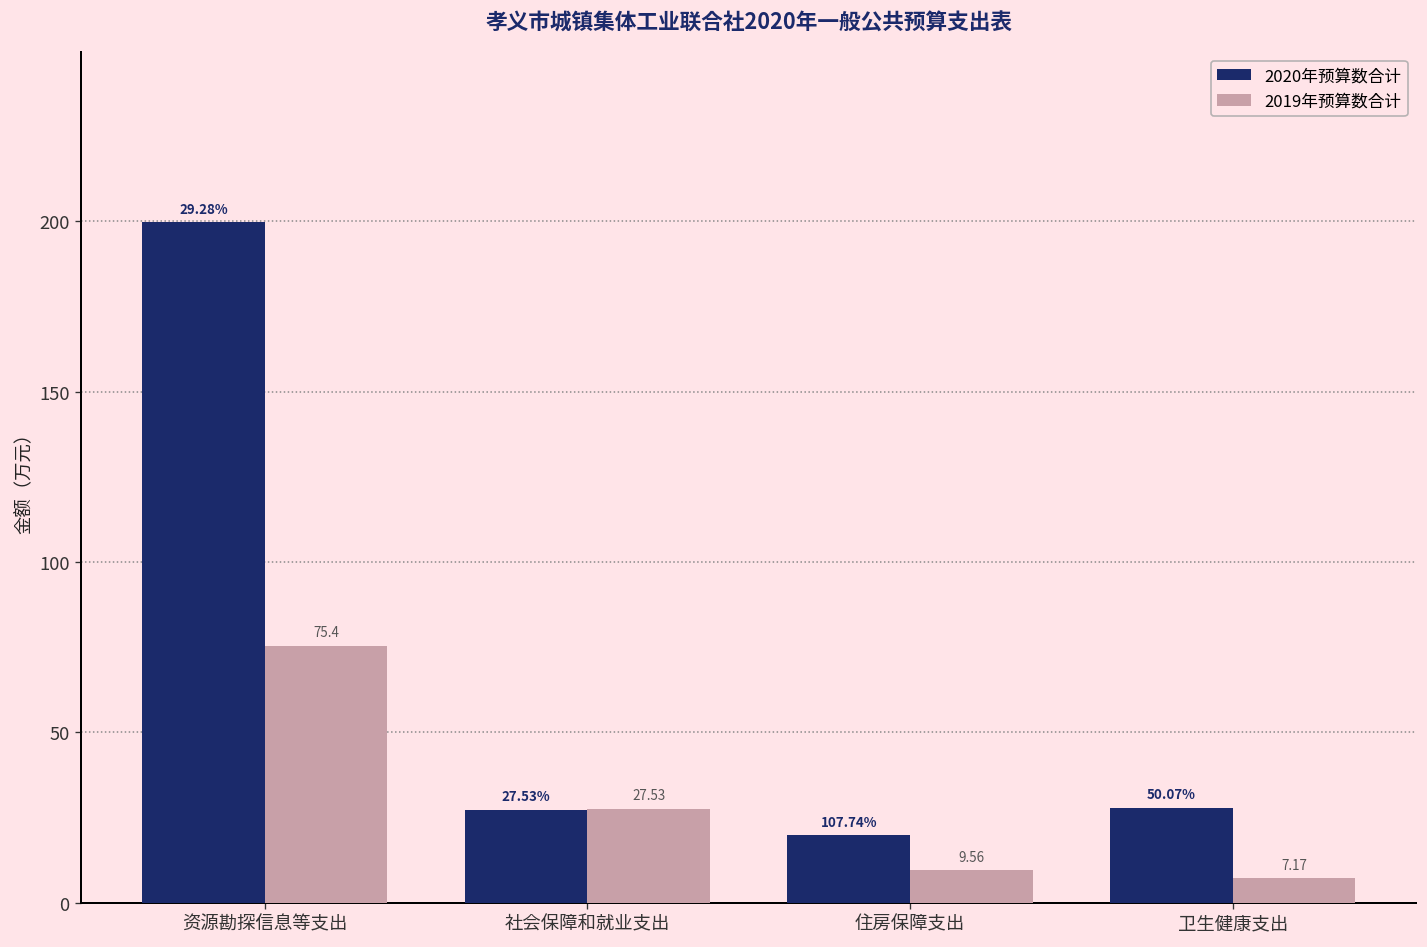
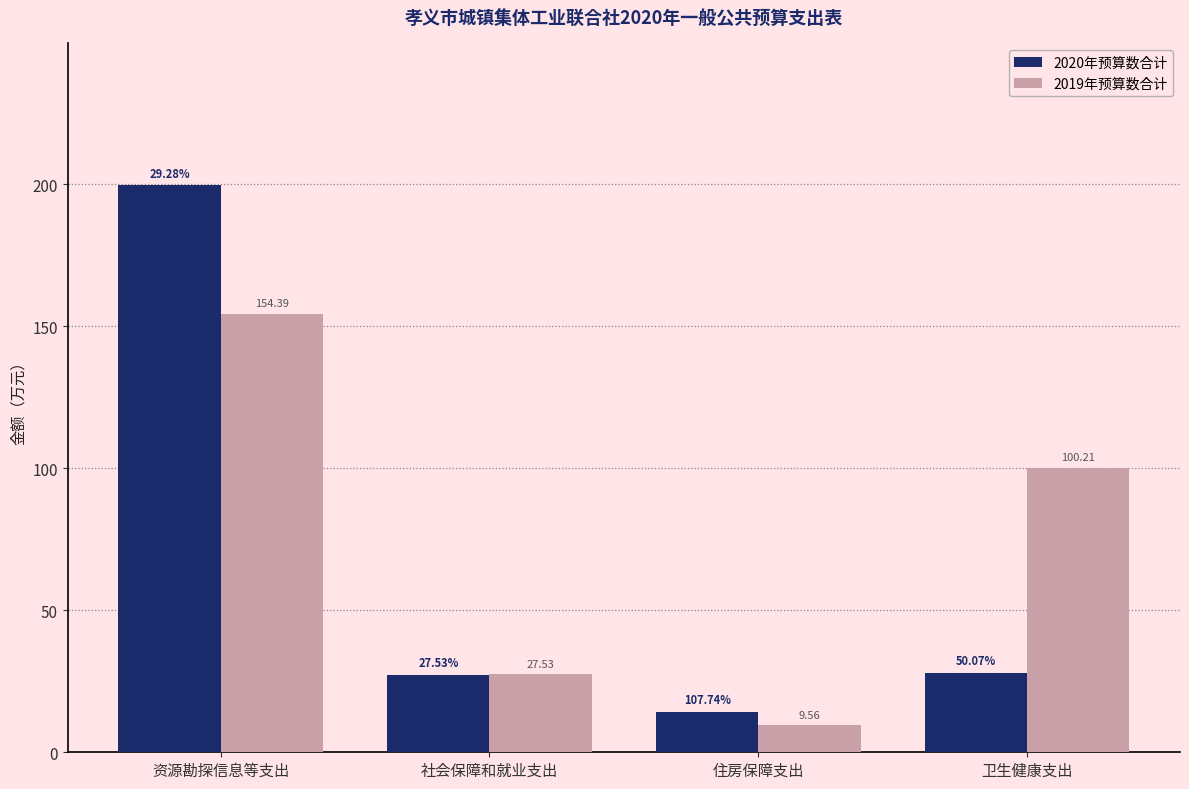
  {
    "2020年预算数合计": {
-     "住房保障支出": 20
+     "住房保障支出": 14
    },
    "2019年预算数合计": {
-     "资源勘探信息等支出": 75.4,
+     "资源勘探信息等支出": 154.39,
      "社会保障和就业支出": 27.53,
      "住房保障支出": 9.56,
-     "卫生健康支出": 7.17
+     "卫生健康支出": 100.21
    }
  }
